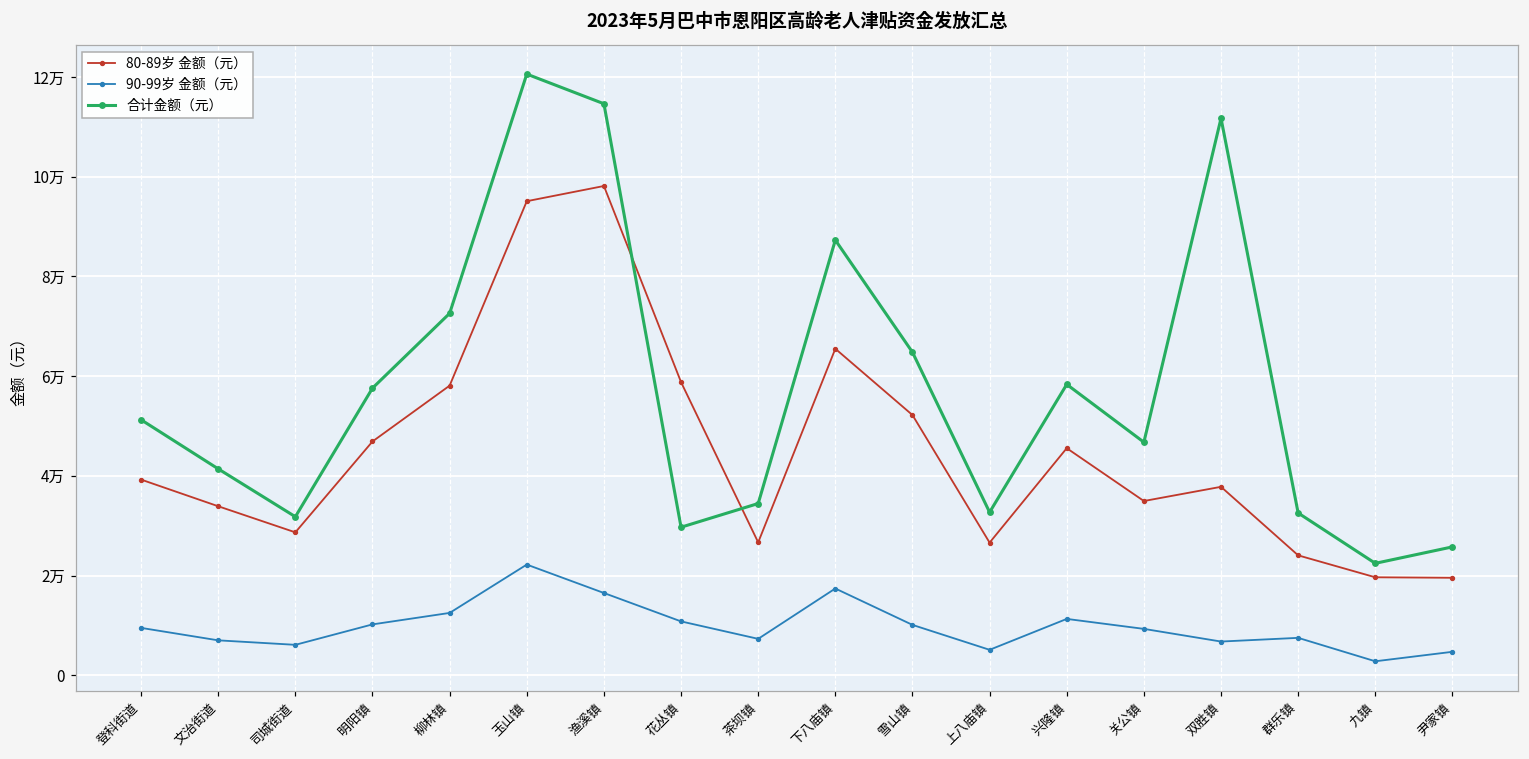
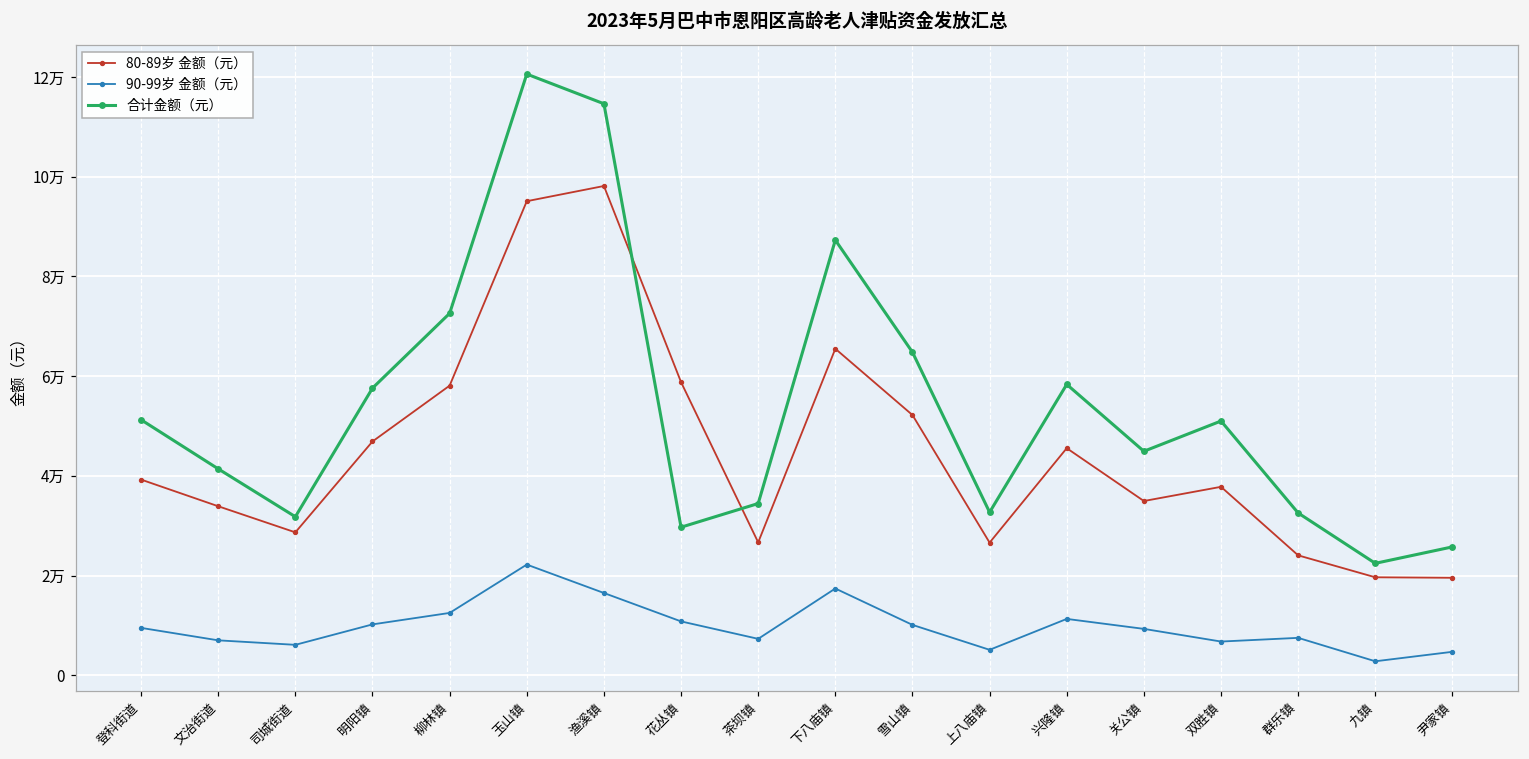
  {
    "80-89岁 金额（元）": {
      "登科街道": "3.9万",
      "文治街道": "3.4万",
      "司城街道": "2.9万",
      "明阳镇": "4.7万",
      "柳林镇": "5.8万",
      "玉山镇": "9.5万",
      "渔溪镇": "9.8万",
      "花丛镇": "5.9万",
      "茶坝镇": "2.7万",
      "下八庙镇": "6.6万",
      "雪山镇": "5.2万",
      "上八庙镇": "2.7万",
      "兴隆镇": "4.6万",
      "关公镇": "3.5万",
      "双胜镇": "3.8万",
      "群乐镇": "2.4万",
      "九镇": "2.0万",
      "尹家镇": "2.0万"
    },
    "90-99岁 金额（元）": {
      "登科街道": "1.0万",
      "文治街道": "0.7万",
      "司城街道": "0.6万",
      "明阳镇": "1.0万",
      "柳林镇": "1.3万",
      "玉山镇": "2.2万",
      "渔溪镇": "1.7万",
      "花丛镇": "1.1万",
      "茶坝镇": "0.7万",
      "下八庙镇": "1.7万",
      "雪山镇": "1.0万",
      "上八庙镇": "0.5万",
      "兴隆镇": "1.1万",
      "关公镇": "0.9万",
      "双胜镇": "0.7万",
      "群乐镇": "0.8万",
      "九镇": "0.3万",
      "尹家镇": "0.5万"
    },
    "合计金额（元）": {
      "登科街道": "5.1万",
      "文治街道": "4.1万",
      "司城街道": "3.2万",
      "明阳镇": "5.8万",
      "柳林镇": "7.3万",
      "玉山镇": "12.1万",
      "渔溪镇": "11.5万",
      "花丛镇": "3.0万",
      "茶坝镇": "3.4万",
      "下八庙镇": "8.7万",
      "雪山镇": "6.5万",
      "上八庙镇": "3.3万",
      "兴隆镇": "5.8万",
-     "关公镇": "4.7万",
-     "双胜镇": "11.2万",
+     "关公镇": "4.5万",
+     "双胜镇": "5.1万",
      "群乐镇": "3.3万",
      "九镇": "2.2万",
      "尹家镇": "2.6万"
    }
  }
